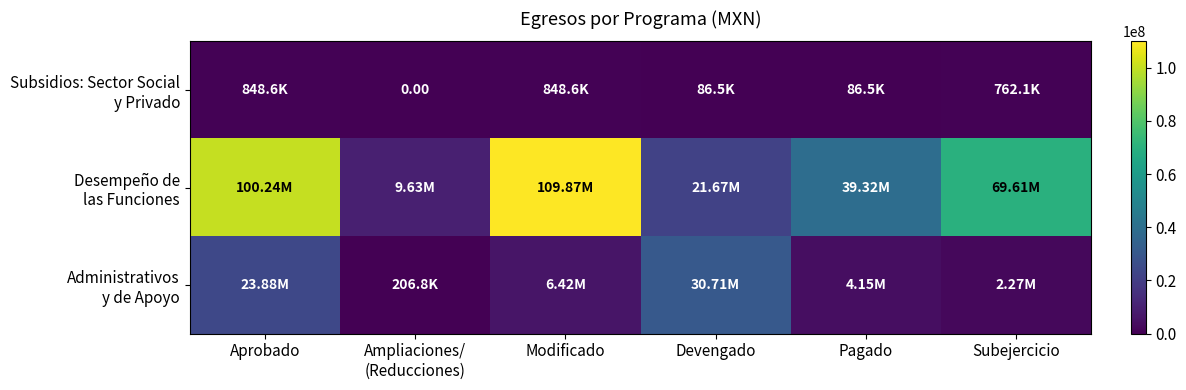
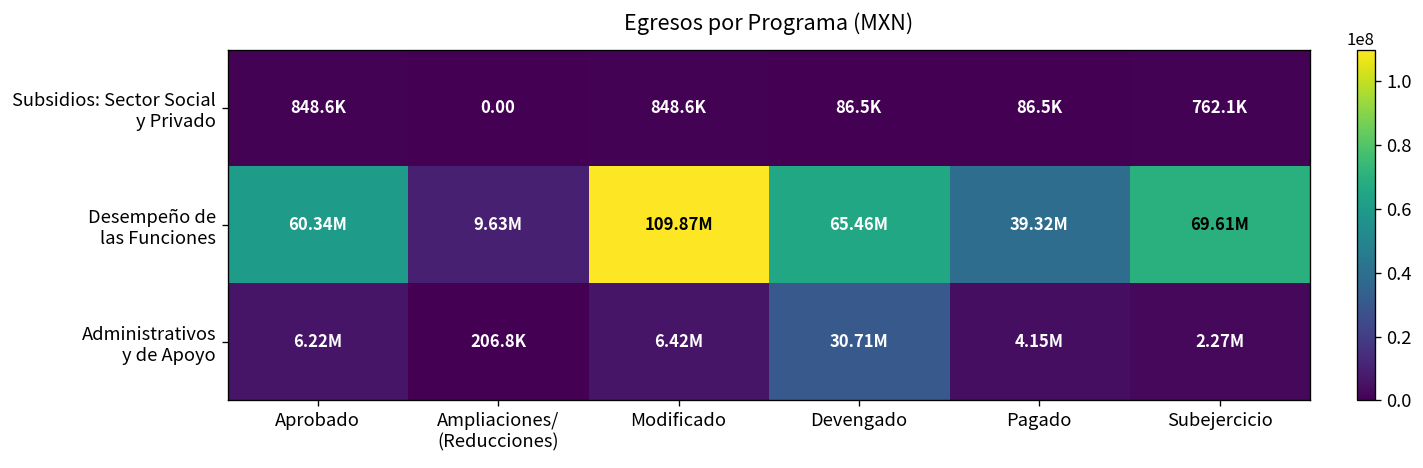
  {
    "Subsidios: Sector Social y Privado": {
      "Aprobado": "848.6K",
      "Ampliaciones/ (Reducciones)": "0.00",
      "Modificado": "848.6K",
      "Devengado": "86.5K",
      "Pagado": "86.5K",
      "Subejercicio": "762.1K"
    },
    "Desempeño de las Funciones": {
-     "Aprobado": "100.24M",
+     "Aprobado": "60.34M",
      "Ampliaciones/ (Reducciones)": "9.63M",
      "Modificado": "109.87M",
-     "Devengado": "21.67M",
+     "Devengado": "65.46M",
      "Pagado": "39.32M",
      "Subejercicio": "69.61M"
    },
    "Administrativos y de Apoyo": {
-     "Aprobado": "23.88M",
+     "Aprobado": "6.22M",
      "Ampliaciones/ (Reducciones)": "206.8K",
      "Modificado": "6.42M",
      "Devengado": "30.71M",
      "Pagado": "4.15M",
      "Subejercicio": "2.27M"
    }
  }
